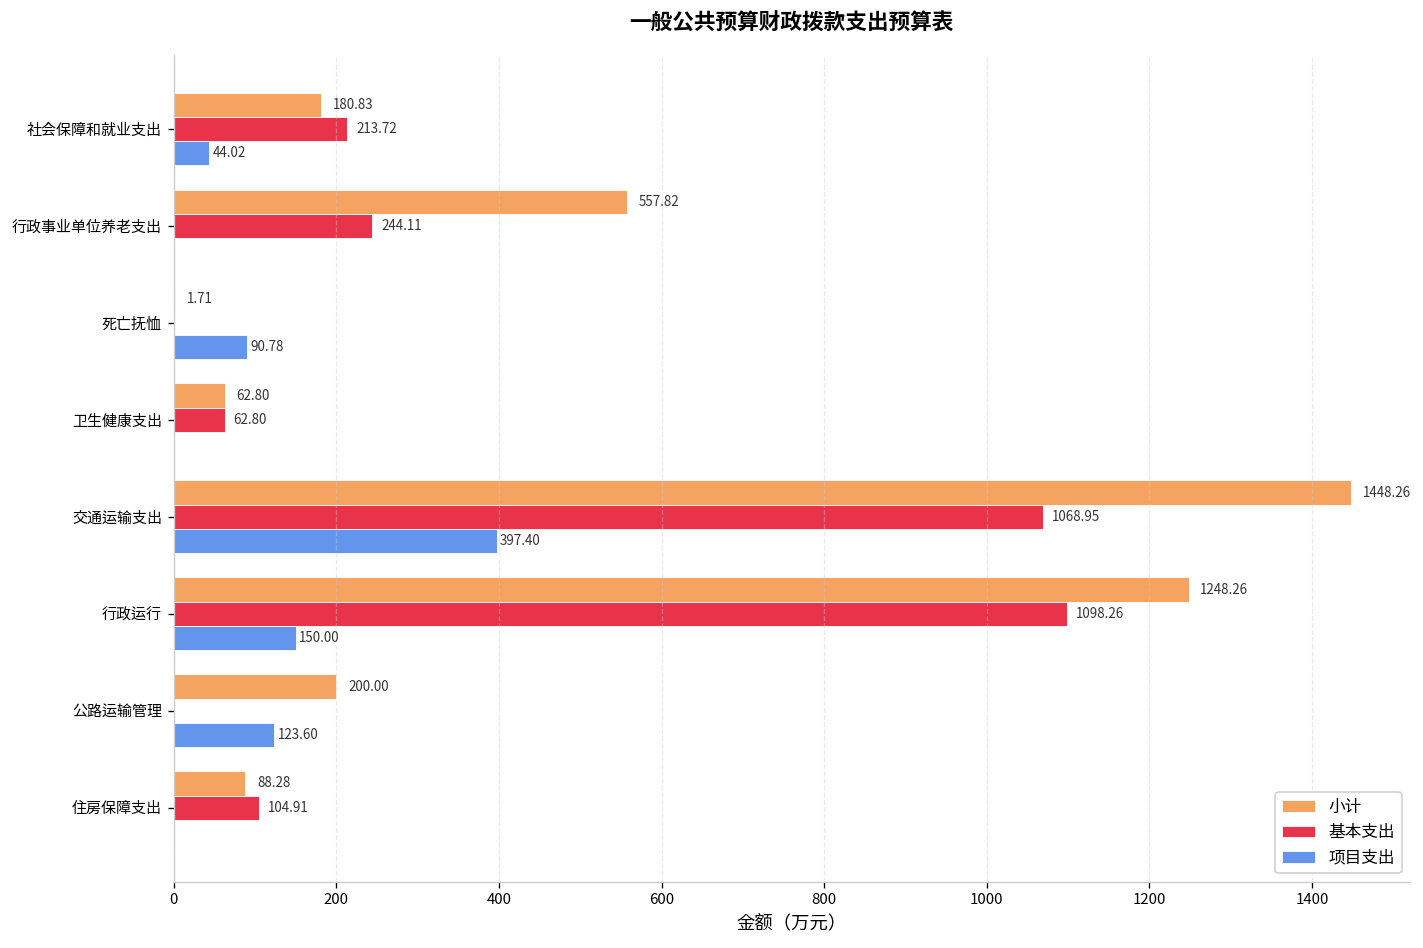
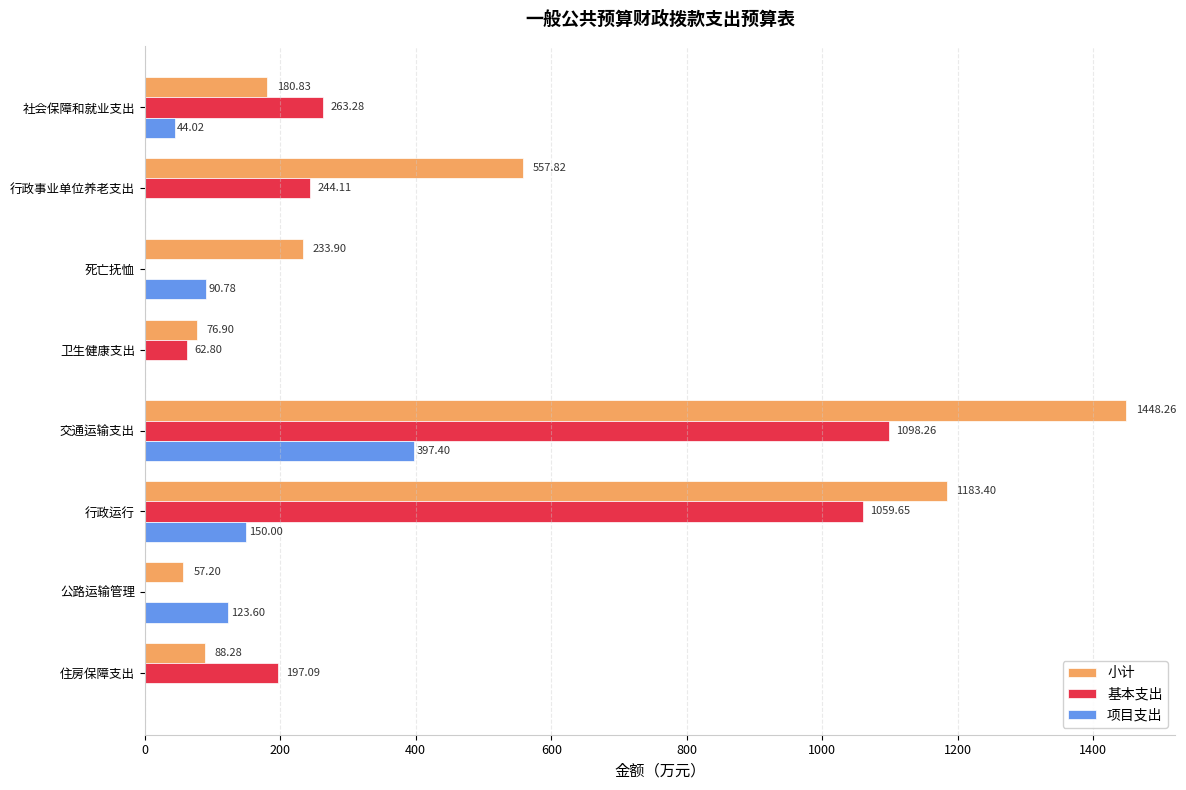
  {
    "小计": {
      "社会保障和就业支出": 180.83,
      "行政事业单位养老支出": 557.82,
-     "死亡抚恤": 1.71,
-     "卫生健康支出": 62.80,
+     "死亡抚恤": 233.90,
+     "卫生健康支出": 76.90,
      "交通运输支出": 1448.26,
-     "行政运行": 1248.26,
-     "公路运输管理": 200.00,
+     "行政运行": 1183.40,
+     "公路运输管理": 57.20,
      "住房保障支出": 88.28
    },
    "基本支出": {
-     "社会保障和就业支出": 213.72,
+     "社会保障和就业支出": 263.28,
      "行政事业单位养老支出": 244.11,
      "卫生健康支出": 62.80,
-     "交通运输支出": 1068.95,
-     "行政运行": 1098.26,
-     "住房保障支出": 104.91
+     "交通运输支出": 1098.26,
+     "行政运行": 1059.65,
+     "住房保障支出": 197.09
    },
    "项目支出": {
      "社会保障和就业支出": 44.02,
      "死亡抚恤": 90.78,
      "交通运输支出": 397.40,
      "行政运行": 150.00,
      "公路运输管理": 123.60
    }
  }
